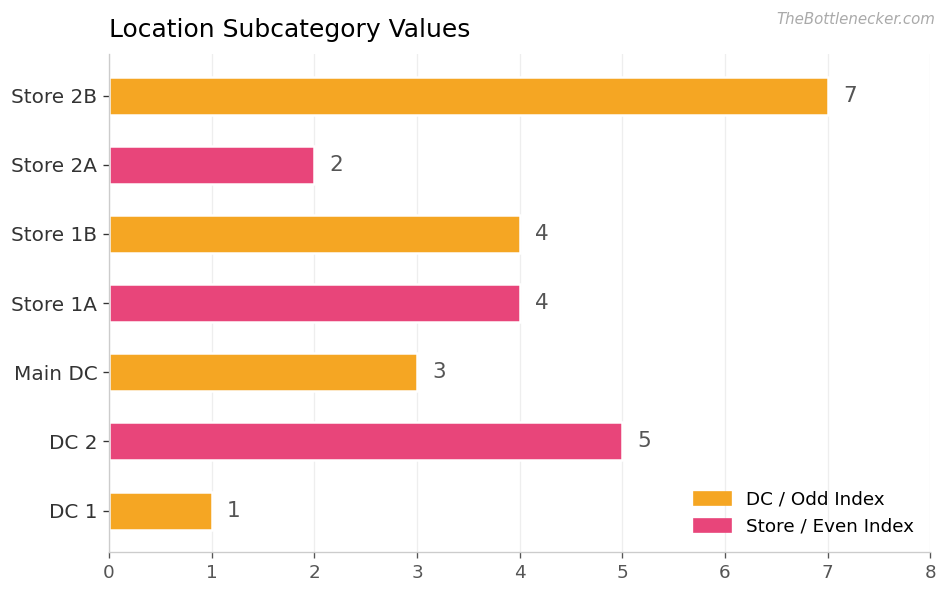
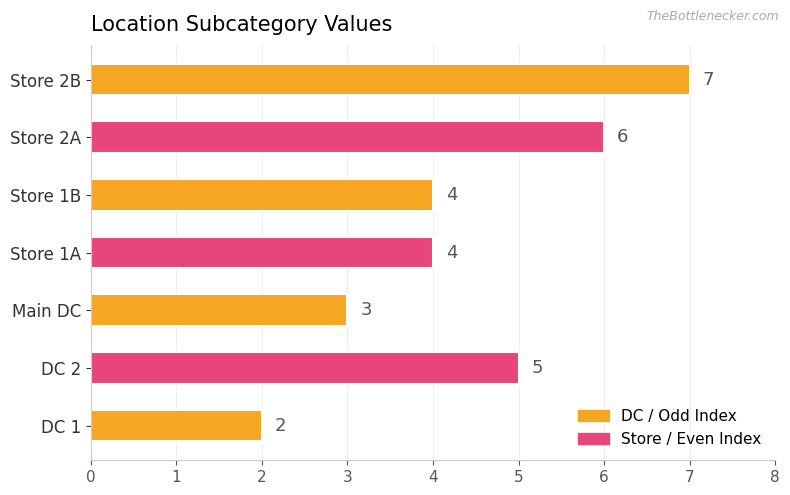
  {
    "Store 2B": 7,
-   "Store 2A": 2,
+   "Store 2A": 6,
    "Store 1B": 4,
    "Store 1A": 4,
    "Main DC": 3,
    "DC 2": 5,
-   "DC 1": 1
+   "DC 1": 2
  }
